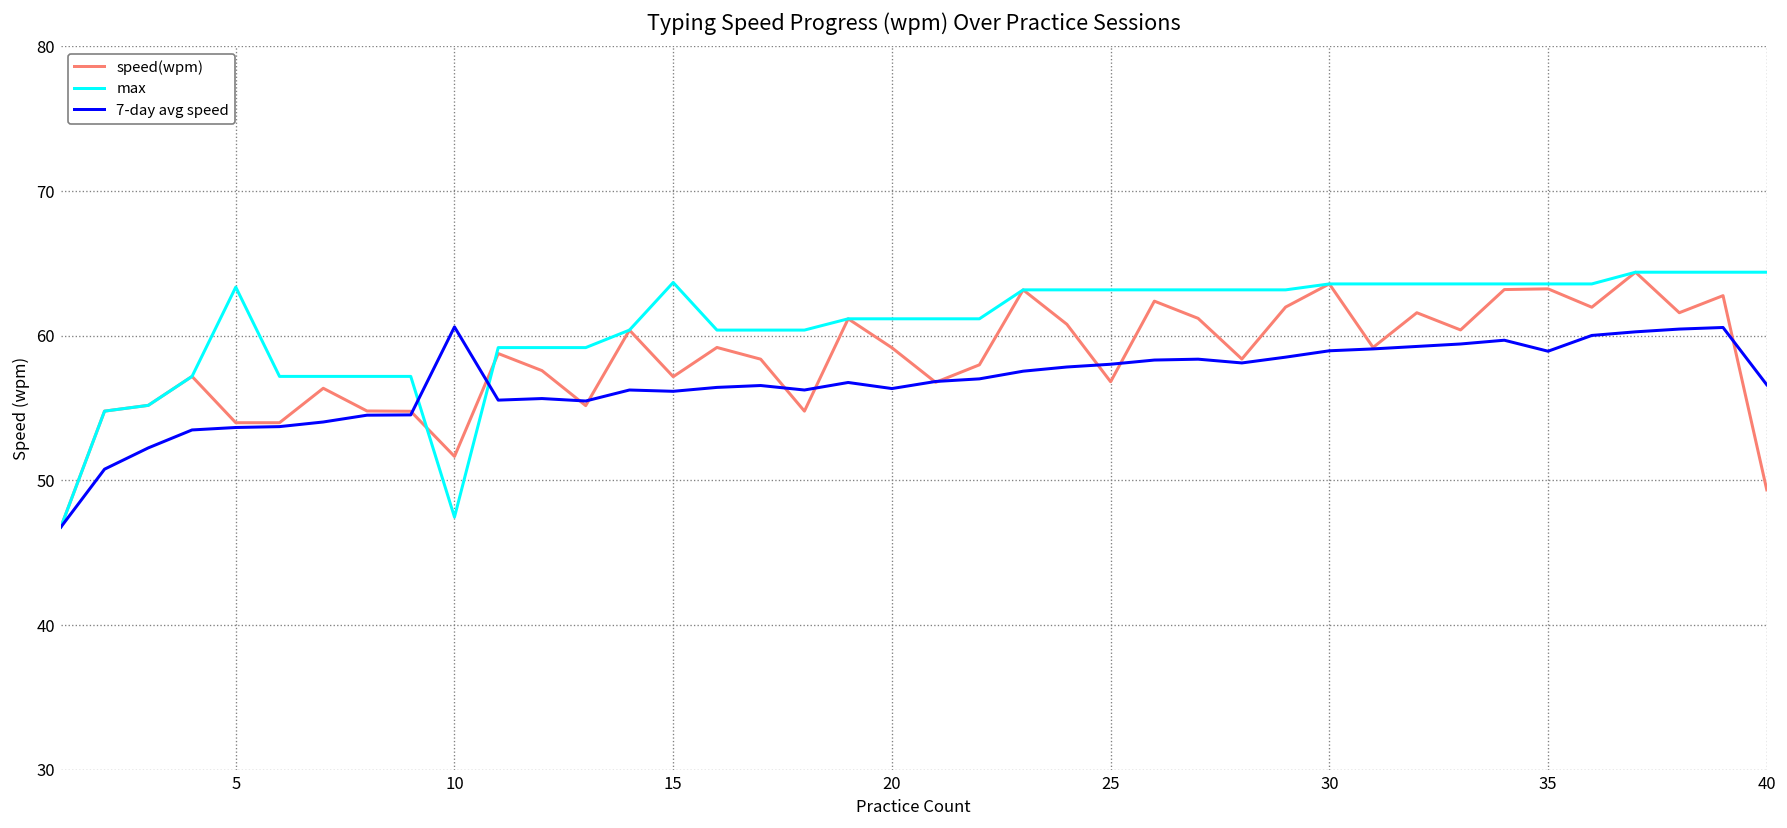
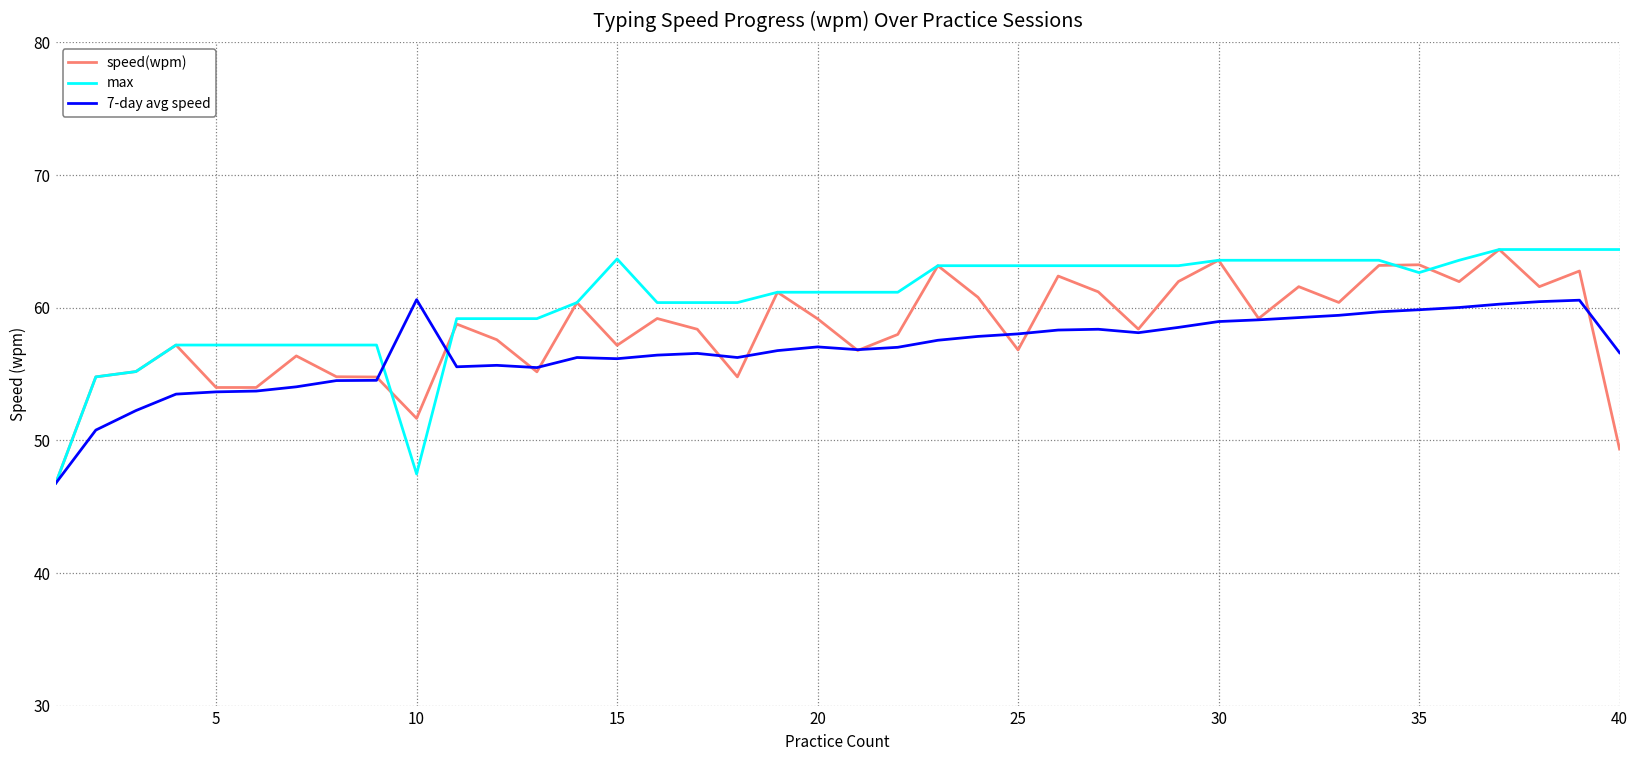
  {
    "speed(wpm)": {
      "5": 54.0,
      "10": 51.7,
      "15": 57.2,
      "20": 59.2,
      "25": 56.8,
      "35": 63.2,
      "40": 49.4
    },
    "max": {
-     "5": 63.4,
+     "5": 57.2,
      "10": 47.5,
      "15": 63.7,
      "20": 61.2,
      "25": 63.2,
-     "35": 63.6,
+     "35": 62.7,
      "40": 64.4
    },
    "7-day avg speed": {
      "5": 53.7,
      "10": 60.6,
      "15": 56.2,
-     "20": 56.4,
+     "20": 57.1,
      "25": 58.0,
      "30": 59.0,
-     "35": 58.9,
+     "35": 59.9,
      "40": 56.6
    }
  }
